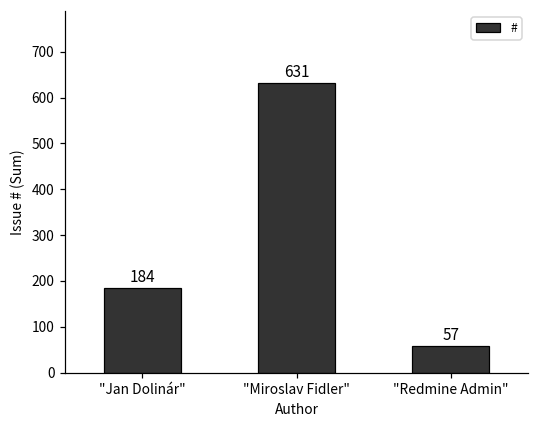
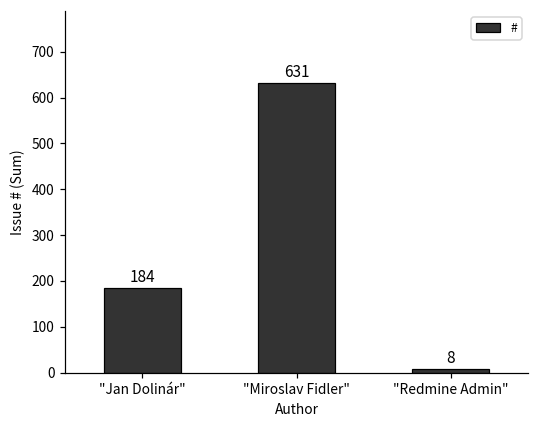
  {
    "\"Jan Dolinár\"": 184,
    "\"Miroslav Fidler\"": 631,
-   "\"Redmine Admin\"": 57
+   "\"Redmine Admin\"": 8
  }
